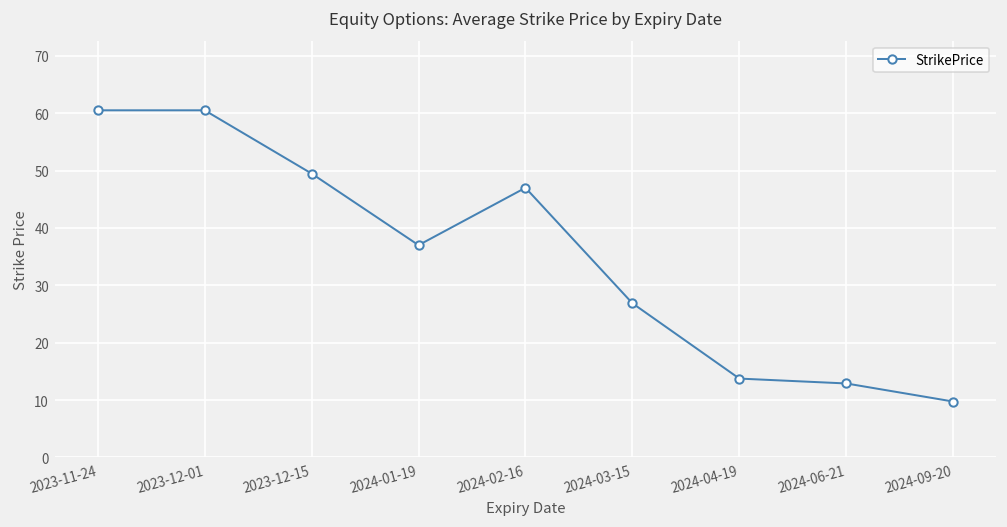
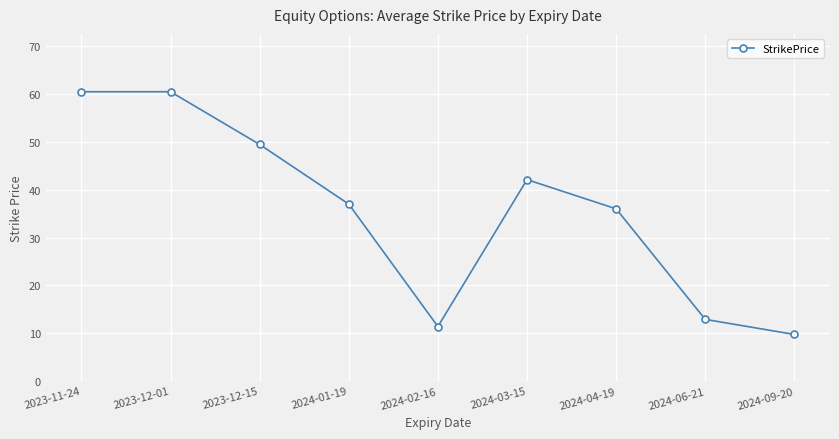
  {
    "2023-11-24": 61,
    "2023-12-01": 61,
    "2023-12-15": 49,
    "2024-01-19": 37,
-   "2024-02-16": 47,
-   "2024-03-15": 27,
-   "2024-04-19": 14,
+   "2024-02-16": 11,
+   "2024-03-15": 42,
+   "2024-04-19": 36,
    "2024-06-21": 13,
    "2024-09-20": 10
  }
